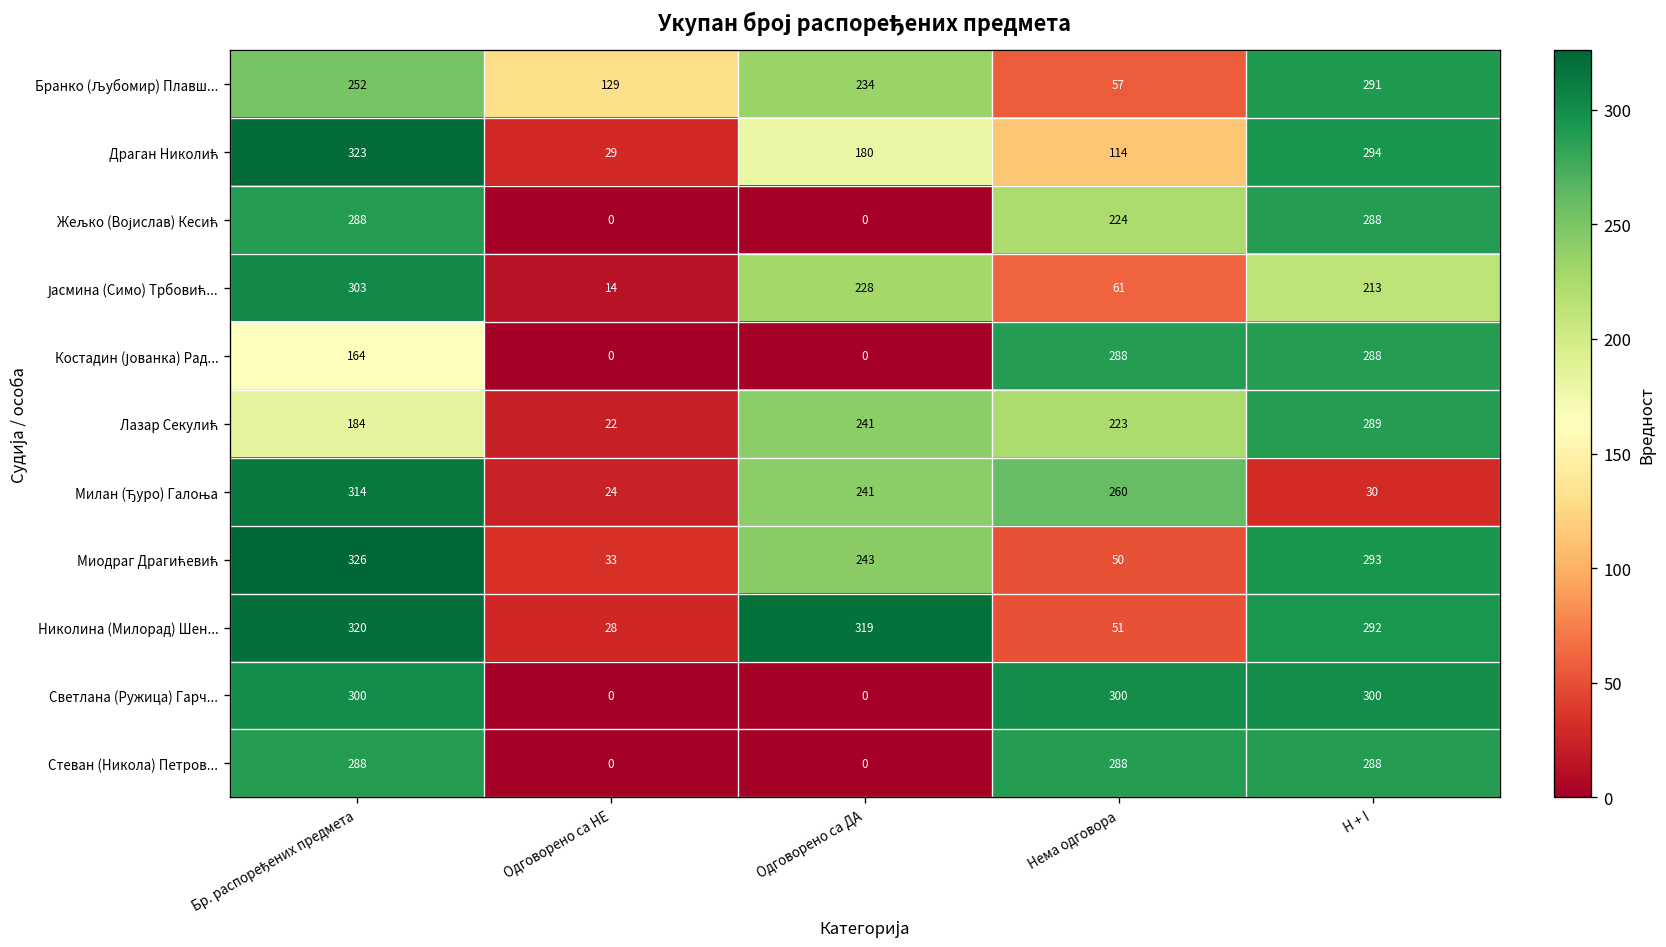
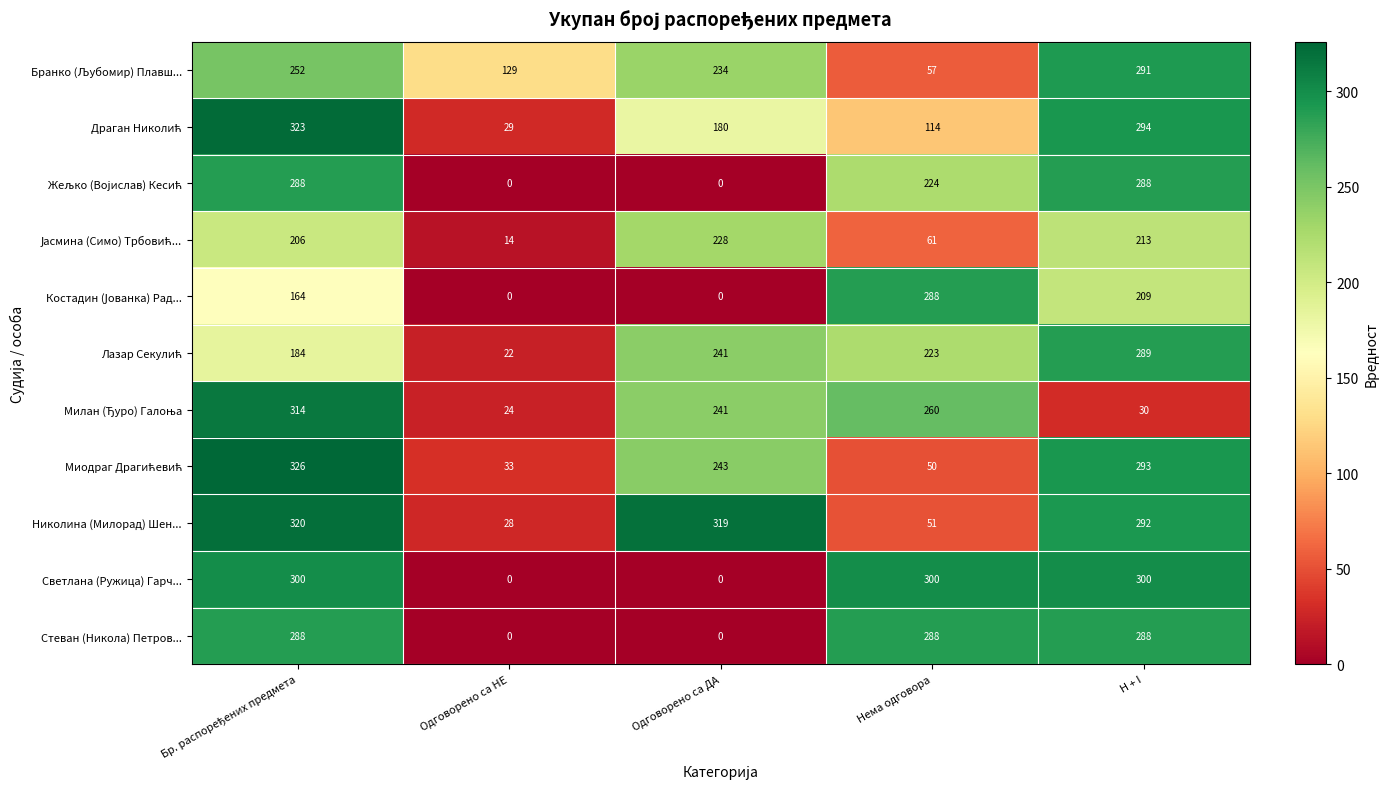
  {
    "Бранко (Љубомир) Плавш...": {
      "Бр. распоређених предмета": 252,
      "Одговорено са НЕ": 129,
      "Одговорено са ДА": 234,
      "Нема одговора": 57,
      "H + I": 291
    },
    "Драган Николић": {
      "Бр. распоређених предмета": 323,
      "Одговорено са НЕ": 29,
      "Одговорено са ДА": 180,
      "Нема одговора": 114,
      "H + I": 294
    },
    "Жељко (Војислав) Кесић": {
      "Бр. распоређених предмета": 288,
      "Одговорено са НЕ": 0,
      "Одговорено са ДА": 0,
      "Нема одговора": 224,
      "H + I": 288
    },
    "Јасмина (Симо) Трбовић...": {
-     "Бр. распоређених предмета": 303,
+     "Бр. распоређених предмета": 206,
      "Одговорено са НЕ": 14,
      "Одговорено са ДА": 228,
      "Нема одговора": 61,
      "H + I": 213
    },
    "Костадин (Јованка) Рад...": {
      "Бр. распоређених предмета": 164,
      "Одговорено са НЕ": 0,
      "Одговорено са ДА": 0,
      "Нема одговора": 288,
-     "H + I": 288
+     "H + I": 209
    },
    "Лазар Секулић": {
      "Бр. распоређених предмета": 184,
      "Одговорено са НЕ": 22,
      "Одговорено са ДА": 241,
      "Нема одговора": 223,
      "H + I": 289
    },
    "Милан (Ђуро) Галоња": {
      "Бр. распоређених предмета": 314,
      "Одговорено са НЕ": 24,
      "Одговорено са ДА": 241,
      "Нема одговора": 260,
      "H + I": 30
    },
    "Миодраг Драгићевић": {
      "Бр. распоређених предмета": 326,
      "Одговорено са НЕ": 33,
      "Одговорено са ДА": 243,
      "Нема одговора": 50,
      "H + I": 293
    },
    "Николина (Милорад) Шен...": {
      "Бр. распоређених предмета": 320,
      "Одговорено са НЕ": 28,
      "Одговорено са ДА": 319,
      "Нема одговора": 51,
      "H + I": 292
    },
    "Светлана (Ружица) Гарч...": {
      "Бр. распоређених предмета": 300,
      "Одговорено са НЕ": 0,
      "Одговорено са ДА": 0,
      "Нема одговора": 300,
      "H + I": 300
    },
    "Стеван (Никола) Петров...": {
      "Бр. распоређених предмета": 288,
      "Одговорено са НЕ": 0,
      "Одговорено са ДА": 0,
      "Нема одговора": 288,
      "H + I": 288
    }
  }
